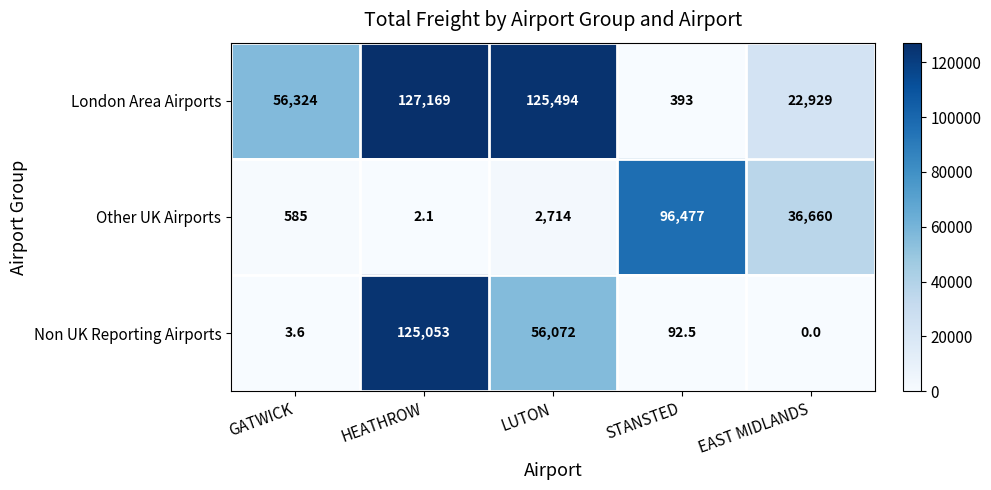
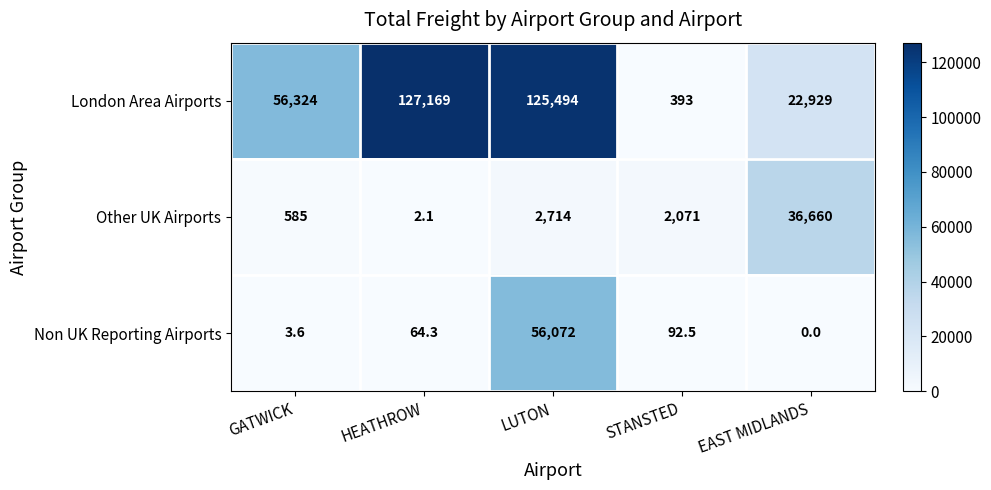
  {
    "London Area Airports": {
      "GATWICK": "56,324",
      "HEATHROW": "127,169",
      "LUTON": "125,494",
      "STANSTED": "393",
      "EAST MIDLANDS": "22,929"
    },
    "Other UK Airports": {
      "GATWICK": "585",
      "HEATHROW": "2.1",
      "LUTON": "2,714",
-     "STANSTED": "96,477",
+     "STANSTED": "2,071",
      "EAST MIDLANDS": "36,660"
    },
    "Non UK Reporting Airports": {
      "GATWICK": "3.6",
-     "HEATHROW": "125,053",
+     "HEATHROW": "64.3",
      "LUTON": "56,072",
      "STANSTED": "92.5",
      "EAST MIDLANDS": "0.0"
    }
  }
